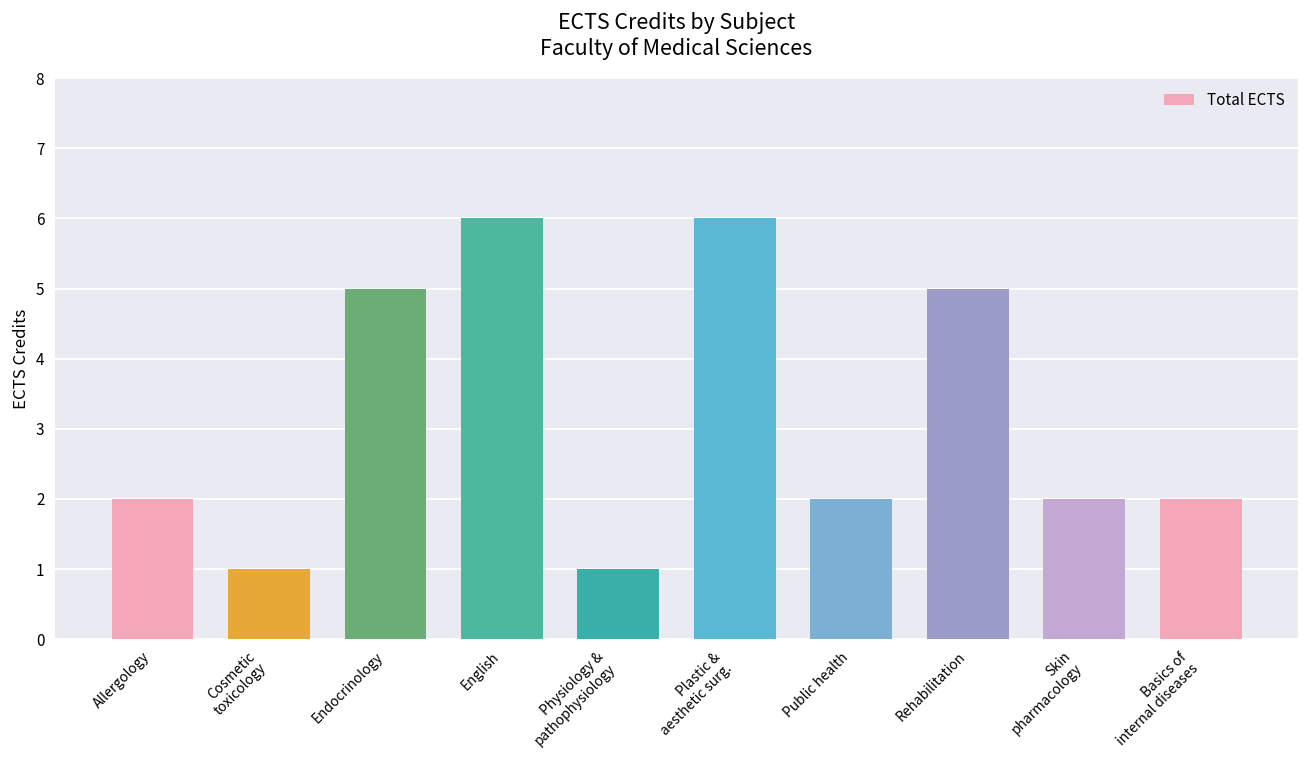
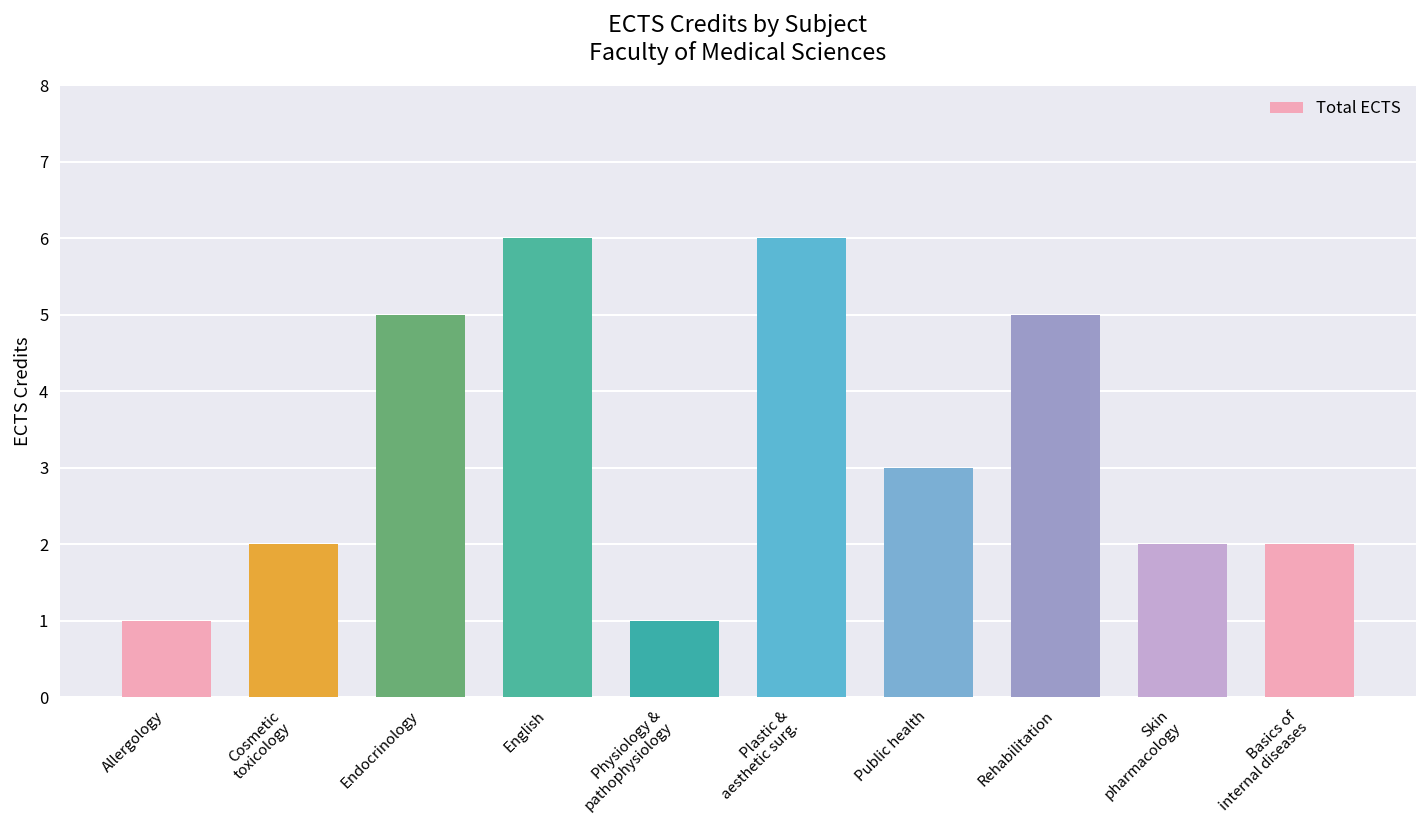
  {
-   "Allergology": 2,
-   "Cosmetic toxicology": 1,
+   "Allergology": 1,
+   "Cosmetic toxicology": 2,
    "Endocrinology": 5,
    "English": 6,
    "Physiology & pathophysiology": 1,
    "Plastic & aesthetic surg.": 6,
-   "Public health": 2,
+   "Public health": 3,
    "Rehabilitation": 5,
    "Skin pharmacology": 2,
    "Basics of internal diseases": 2
  }
